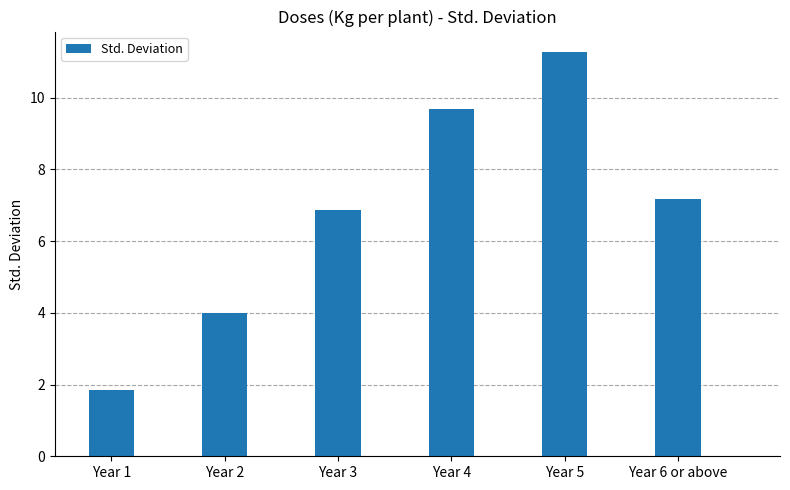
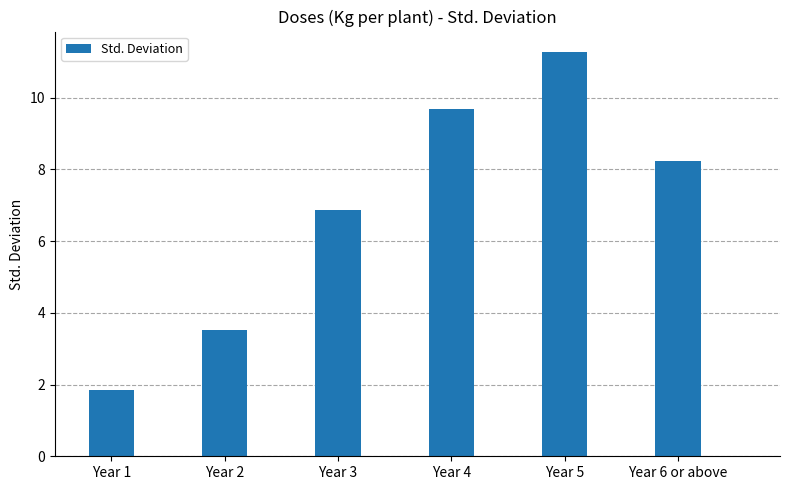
  {
    "Year 1": 1.8,
-   "Year 2": 4.0,
+   "Year 2": 3.5,
    "Year 3": 6.9,
    "Year 4": 9.7,
    "Year 5": 11.3,
-   "Year 6 or above": 7.2
+   "Year 6 or above": 8.2
  }
